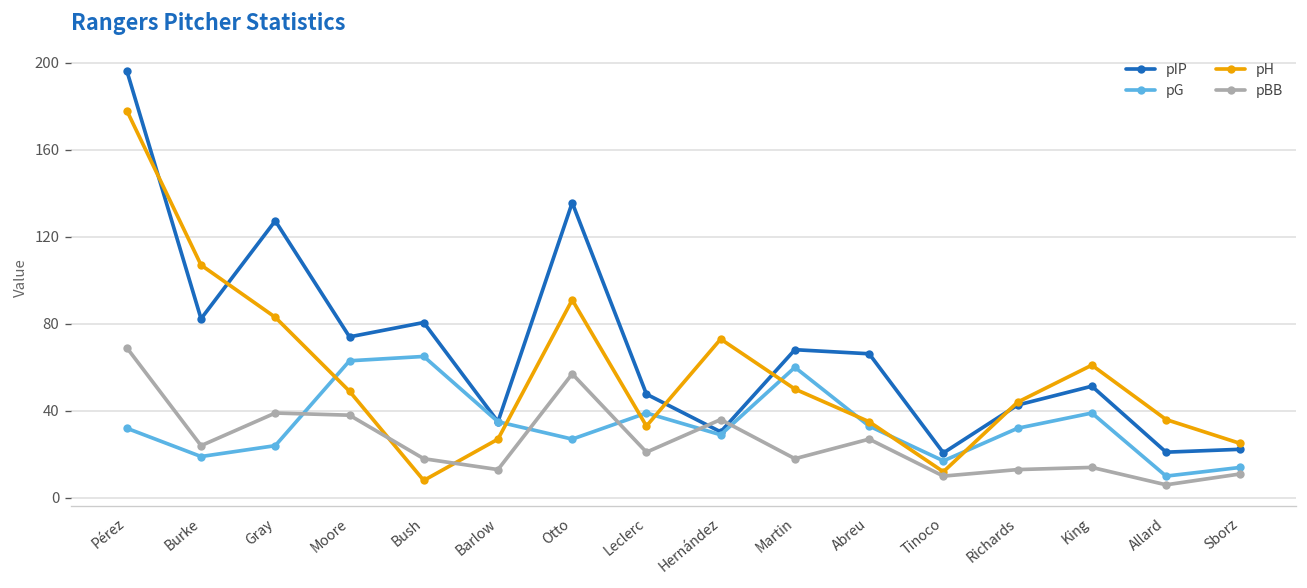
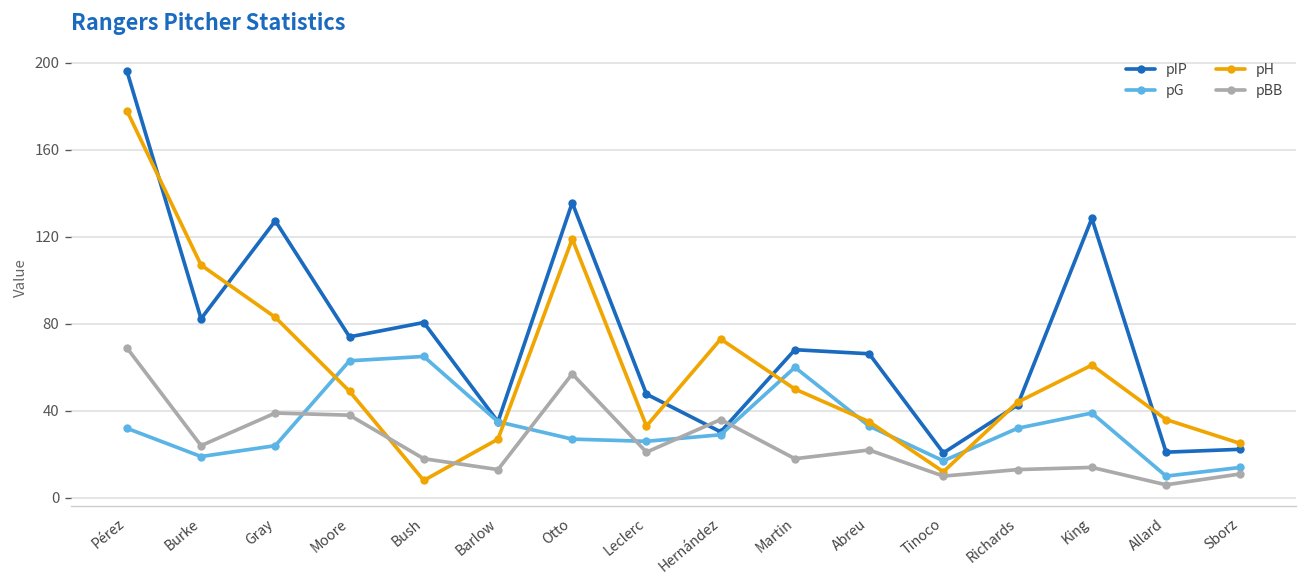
  {
    "pIP": {
      "Pérez": 196,
      "Burke": 82,
      "Gray": 127,
      "Moore": 74,
      "Bush": 81,
      "Otto": 136,
      "Leclerc": 48,
      "Martin": 68,
      "Abreu": 66,
      "Tinoco": 21,
-     "King": 51,
+     "King": 128,
      "Allard": 21,
      "Sborz": 22
    },
    "pG": {
      "Pérez": 32,
      "Burke": 19,
      "Gray": 24,
      "Moore": 63,
      "Bush": 65,
      "Otto": 27,
-     "Leclerc": 39,
+     "Leclerc": 26,
      "Martin": 60,
      "Abreu": 33,
      "Tinoco": 17,
      "Richards": 32,
      "King": 39,
      "Allard": 10,
      "Sborz": 14
    },
    "pH": {
      "Pérez": 178,
      "Burke": 107,
      "Gray": 83,
      "Moore": 49,
      "Bush": 8,
      "Barlow": 27,
-     "Otto": 91,
+     "Otto": 119,
      "Leclerc": 33,
      "Hernández": 73,
      "Martin": 50,
      "Abreu": 35,
      "Tinoco": 12,
      "King": 61,
      "Allard": 36,
      "Sborz": 25
    },
    "pBB": {
      "Pérez": 69,
      "Burke": 24,
      "Gray": 39,
      "Moore": 38,
      "Bush": 18,
      "Barlow": 13,
      "Otto": 57,
      "Leclerc": 21,
      "Hernández": 36,
      "Martin": 18,
-     "Abreu": 27,
+     "Abreu": 22,
      "Tinoco": 10,
      "Richards": 13,
      "King": 14,
      "Allard": 6,
      "Sborz": 11
    }
  }
